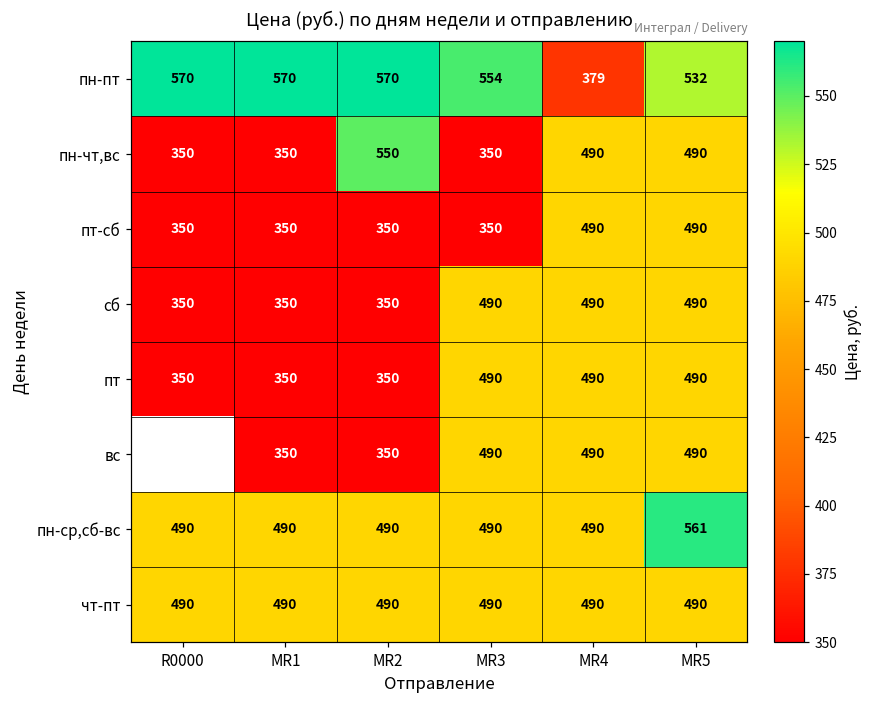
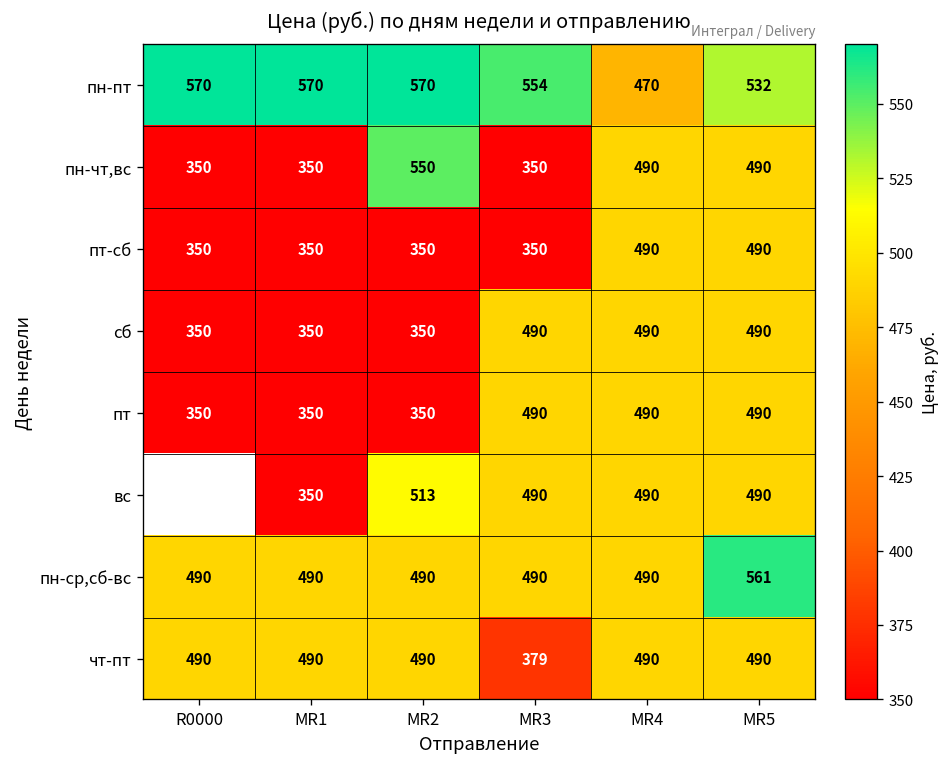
  {
    "пн-пт": {
      "R0000": 570,
      "MR1": 570,
      "MR2": 570,
      "MR3": 554,
-     "MR4": 379,
+     "MR4": 470,
      "MR5": 532
    },
    "пн-чт,вс": {
      "R0000": 350,
      "MR1": 350,
      "MR2": 550,
      "MR3": 350,
      "MR4": 490,
      "MR5": 490
    },
    "пт-сб": {
      "R0000": 350,
      "MR1": 350,
      "MR2": 350,
      "MR3": 350,
      "MR4": 490,
      "MR5": 490
    },
    "сб": {
      "R0000": 350,
      "MR1": 350,
      "MR2": 350,
      "MR3": 490,
      "MR4": 490,
      "MR5": 490
    },
    "пт": {
      "R0000": 350,
      "MR1": 350,
      "MR2": 350,
      "MR3": 490,
      "MR4": 490,
      "MR5": 490
    },
    "вс": {
      "MR1": 350,
-     "MR2": 350,
+     "MR2": 513,
      "MR3": 490,
      "MR4": 490,
      "MR5": 490
    },
    "пн-ср,сб-вс": {
      "R0000": 490,
      "MR1": 490,
      "MR2": 490,
      "MR3": 490,
      "MR4": 490,
      "MR5": 561
    },
    "чт-пт": {
      "R0000": 490,
      "MR1": 490,
      "MR2": 490,
-     "MR3": 490,
+     "MR3": 379,
      "MR4": 490,
      "MR5": 490
    }
  }
